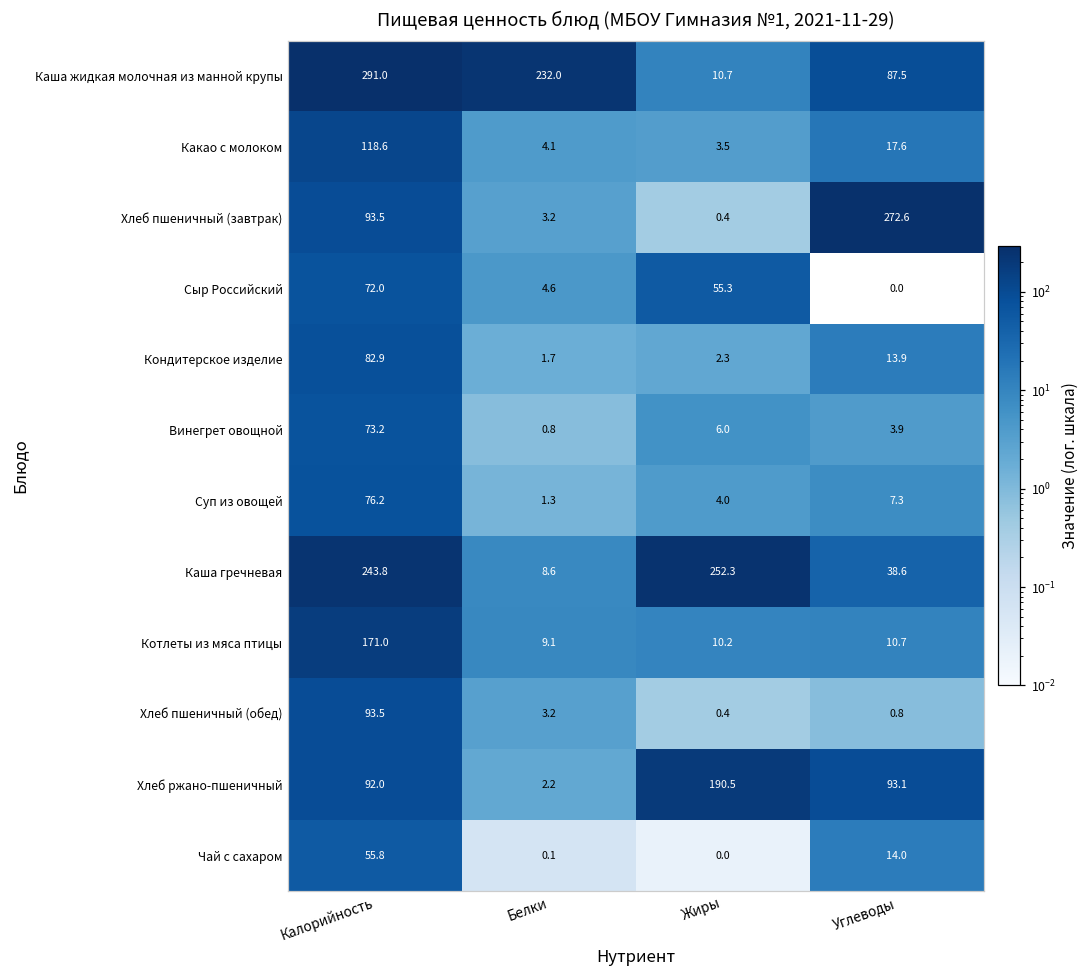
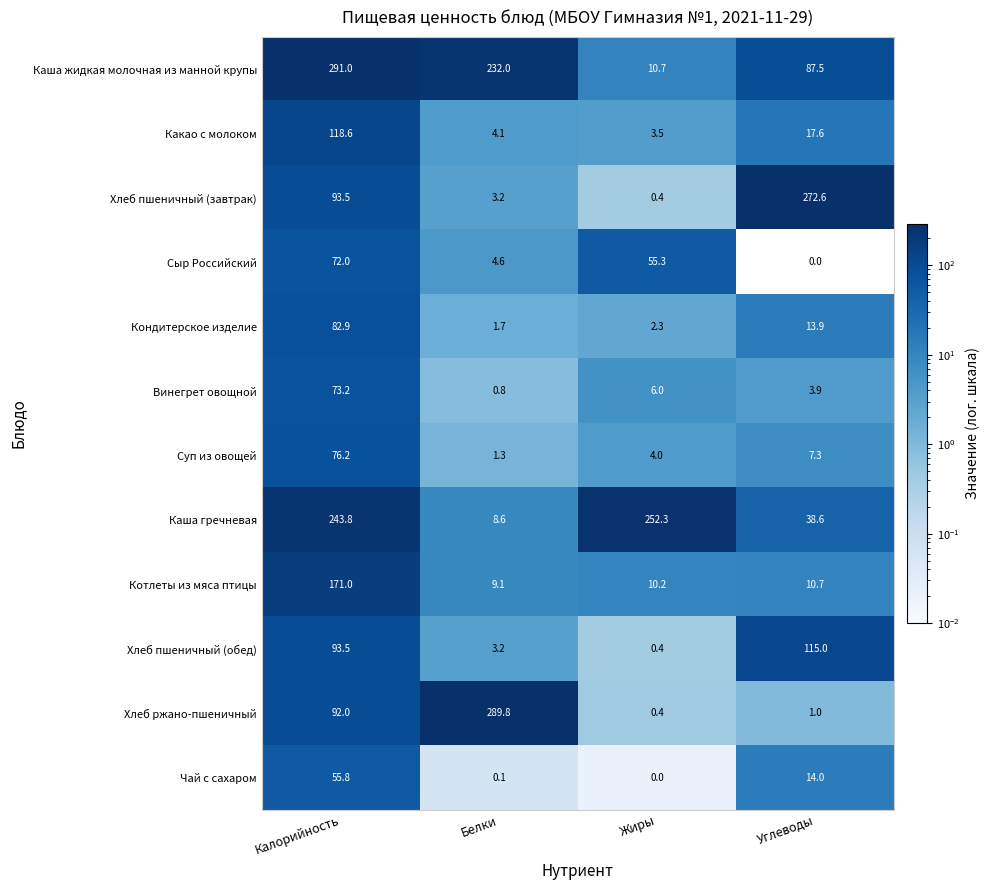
  {
    "Каша жидкая молочная из манной крупы": {
      "Калорийность": 291.0,
      "Белки": 232.0,
      "Жиры": 10.7,
      "Углеводы": 87.5
    },
    "Какао с молоком": {
      "Калорийность": 118.6,
      "Белки": 4.1,
      "Жиры": 3.5,
      "Углеводы": 17.6
    },
    "Хлеб пшеничный (завтрак)": {
      "Калорийность": 93.5,
      "Белки": 3.2,
      "Жиры": 0.4,
      "Углеводы": 272.6
    },
    "Сыр Российский": {
      "Калорийность": 72.0,
      "Белки": 4.6,
      "Жиры": 55.3,
      "Углеводы": 0.0
    },
    "Кондитерское изделие": {
      "Калорийность": 82.9,
      "Белки": 1.7,
      "Жиры": 2.3,
      "Углеводы": 13.9
    },
    "Винегрет овощной": {
      "Калорийность": 73.2,
      "Белки": 0.8,
      "Жиры": 6.0,
      "Углеводы": 3.9
    },
    "Суп из овощей": {
      "Калорийность": 76.2,
      "Белки": 1.3,
      "Жиры": 4.0,
      "Углеводы": 7.3
    },
    "Каша гречневая": {
      "Калорийность": 243.8,
      "Белки": 8.6,
      "Жиры": 252.3,
      "Углеводы": 38.6
    },
    "Котлеты из мяса птицы": {
      "Калорийность": 171.0,
      "Белки": 9.1,
      "Жиры": 10.2,
      "Углеводы": 10.7
    },
    "Хлеб пшеничный (обед)": {
      "Калорийность": 93.5,
      "Белки": 3.2,
      "Жиры": 0.4,
-     "Углеводы": 0.8
+     "Углеводы": 115.0
    },
    "Хлеб ржано-пшеничный": {
      "Калорийность": 92.0,
-     "Белки": 2.2,
-     "Жиры": 190.5,
-     "Углеводы": 93.1
+     "Белки": 289.8,
+     "Жиры": 0.4,
+     "Углеводы": 1.0
    },
    "Чай с сахаром": {
      "Калорийность": 55.8,
      "Белки": 0.1,
      "Жиры": 0.0,
      "Углеводы": 14.0
    }
  }
